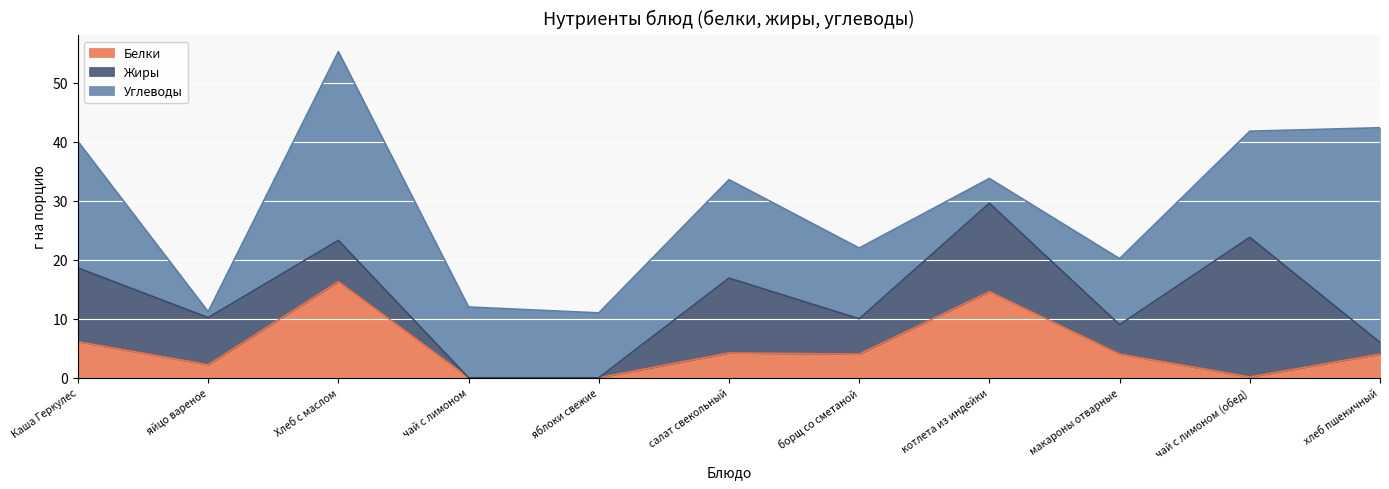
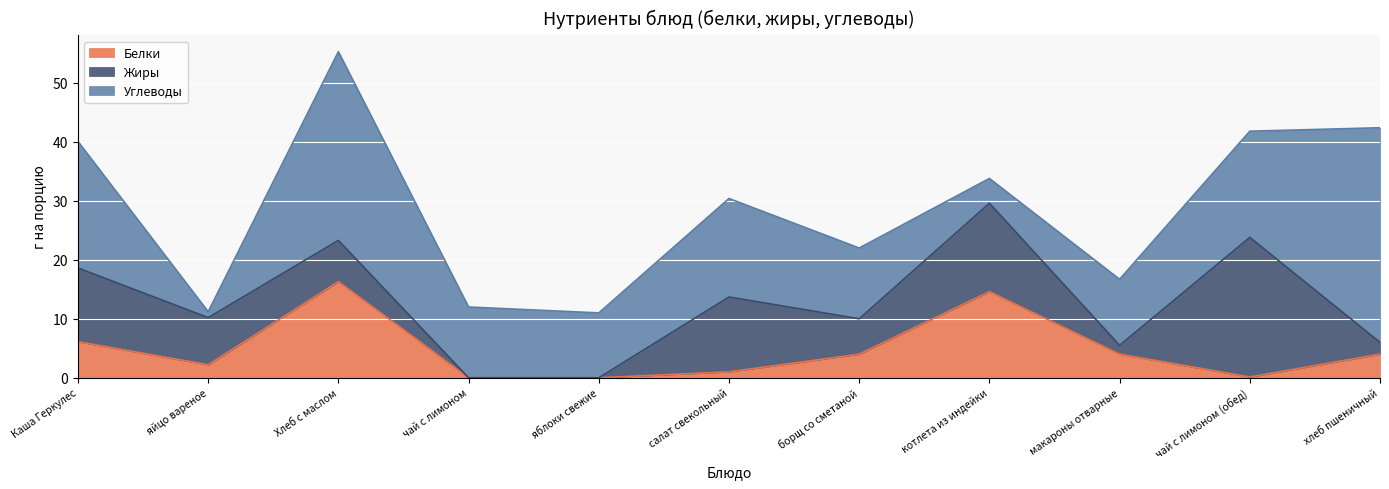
  {
    "Белки": {
      "Каша Геркулес": 6,
      "яйцо вареное": 2,
      "Хлеб с маслом": 16,
-     "салат свекольный": 4,
+     "салат свекольный": 1,
      "борщ со сметаной": 4,
      "котлета из индейки": 15,
      "макароны отварные": 4,
      "чай с лимоном (обед)": 0,
      "хлеб пшеничный": 4
    },
    "Жиры": {
      "Каша Геркулес": 13,
      "яйцо вареное": 8,
      "Хлеб с маслом": 7,
      "салат свекольный": 13,
      "борщ со сметаной": 6,
      "котлета из индейки": 15,
-     "макароны отварные": 5,
+     "макароны отварные": 2,
      "чай с лимоном (обед)": 24,
      "хлеб пшеничный": 2
    },
    "Углеводы": {
      "Каша Геркулес": 21,
      "яйцо вареное": 1,
      "Хлеб с маслом": 32,
      "чай с лимоном": 12,
      "яблоки свежие": 11,
      "салат свекольный": 17,
      "борщ со сметаной": 12,
      "котлета из индейки": 4,
      "макароны отварные": 11,
      "чай с лимоном (обед)": 18,
      "хлеб пшеничный": 36
    }
  }
